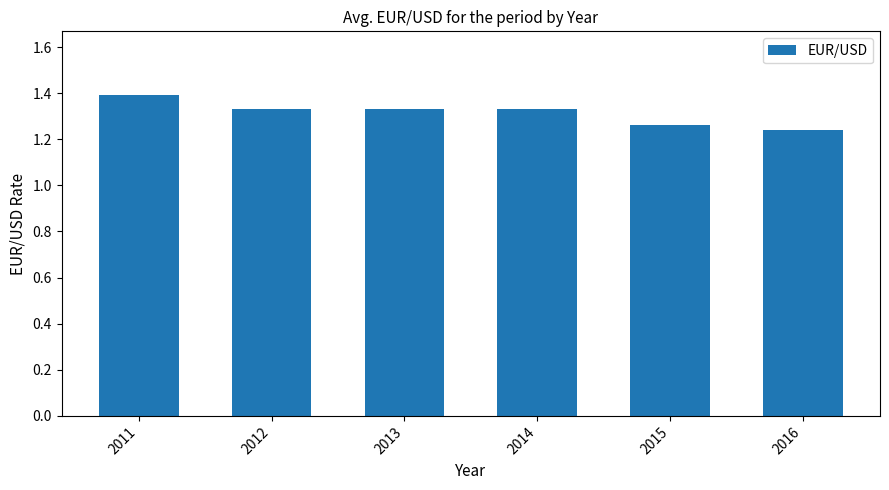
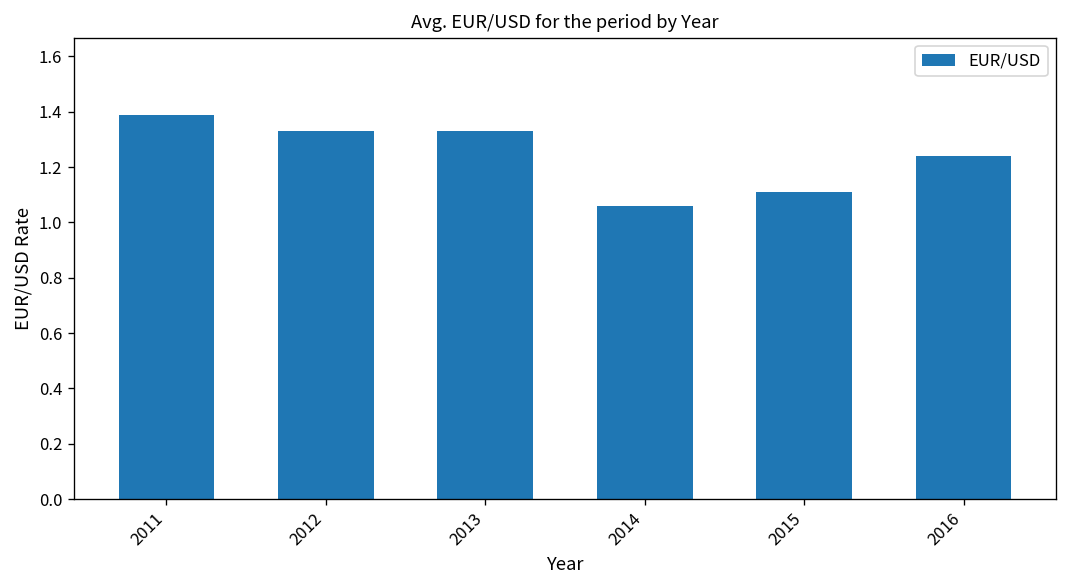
  {
    "2011": 1.39,
    "2012": 1.33,
    "2013": 1.33,
-   "2014": 1.33,
-   "2015": 1.26,
+   "2014": 1.06,
+   "2015": 1.11,
    "2016": 1.24
  }
